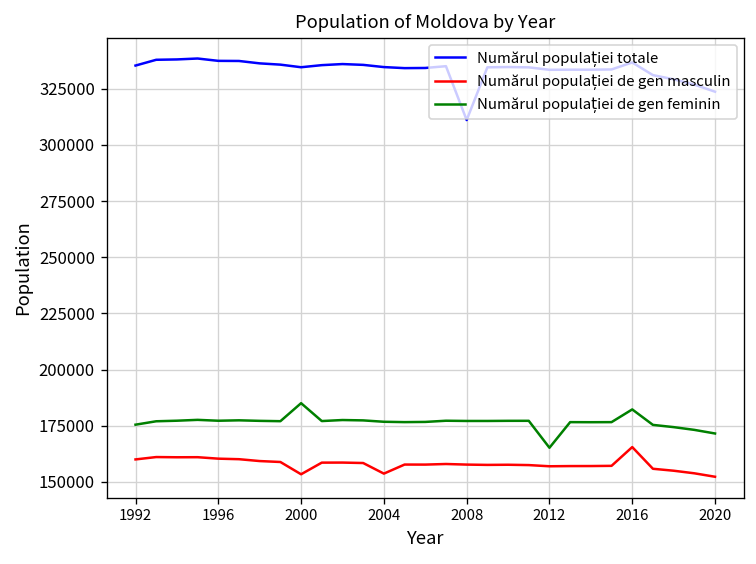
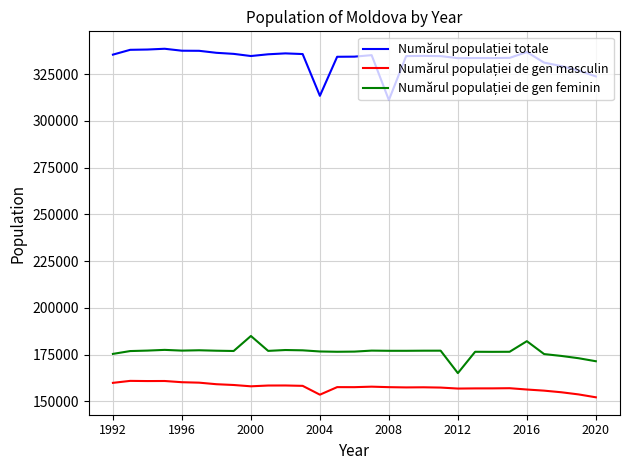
  {
    "Numărul populației totale": {
      "1992": 335000,
      "1996": 337000,
      "2000": 335000,
-     "2004": 335000
+     "2004": 313000
    },
    "Numărul populației de gen masculin": {
      "1992": 160000,
      "1996": 160000,
-     "2000": 153000,
+     "2000": 158000,
      "2004": 154000,
      "2008": 158000,
      "2012": 157000,
-     "2016": 165000,
+     "2016": 156000,
      "2020": 152000
    },
    "Numărul populației de gen feminin": {
      "1992": 175000,
      "1996": 177000,
      "2000": 185000,
      "2004": 177000,
      "2008": 177000,
      "2012": 165000,
      "2016": 182000,
      "2020": 172000
    }
  }
